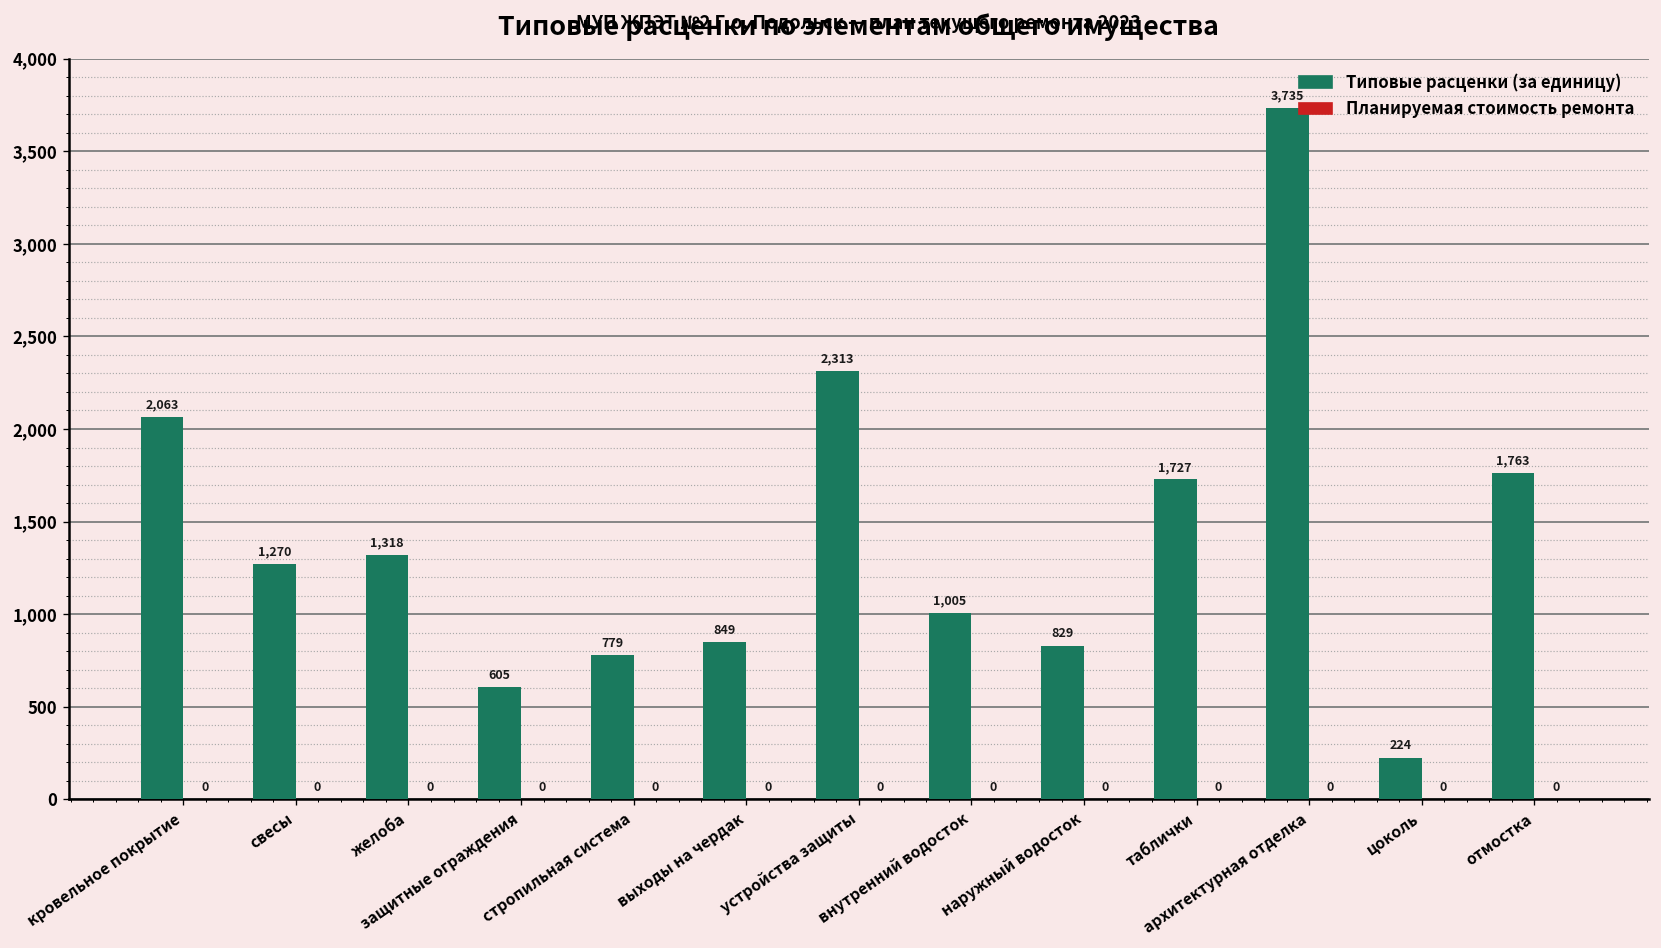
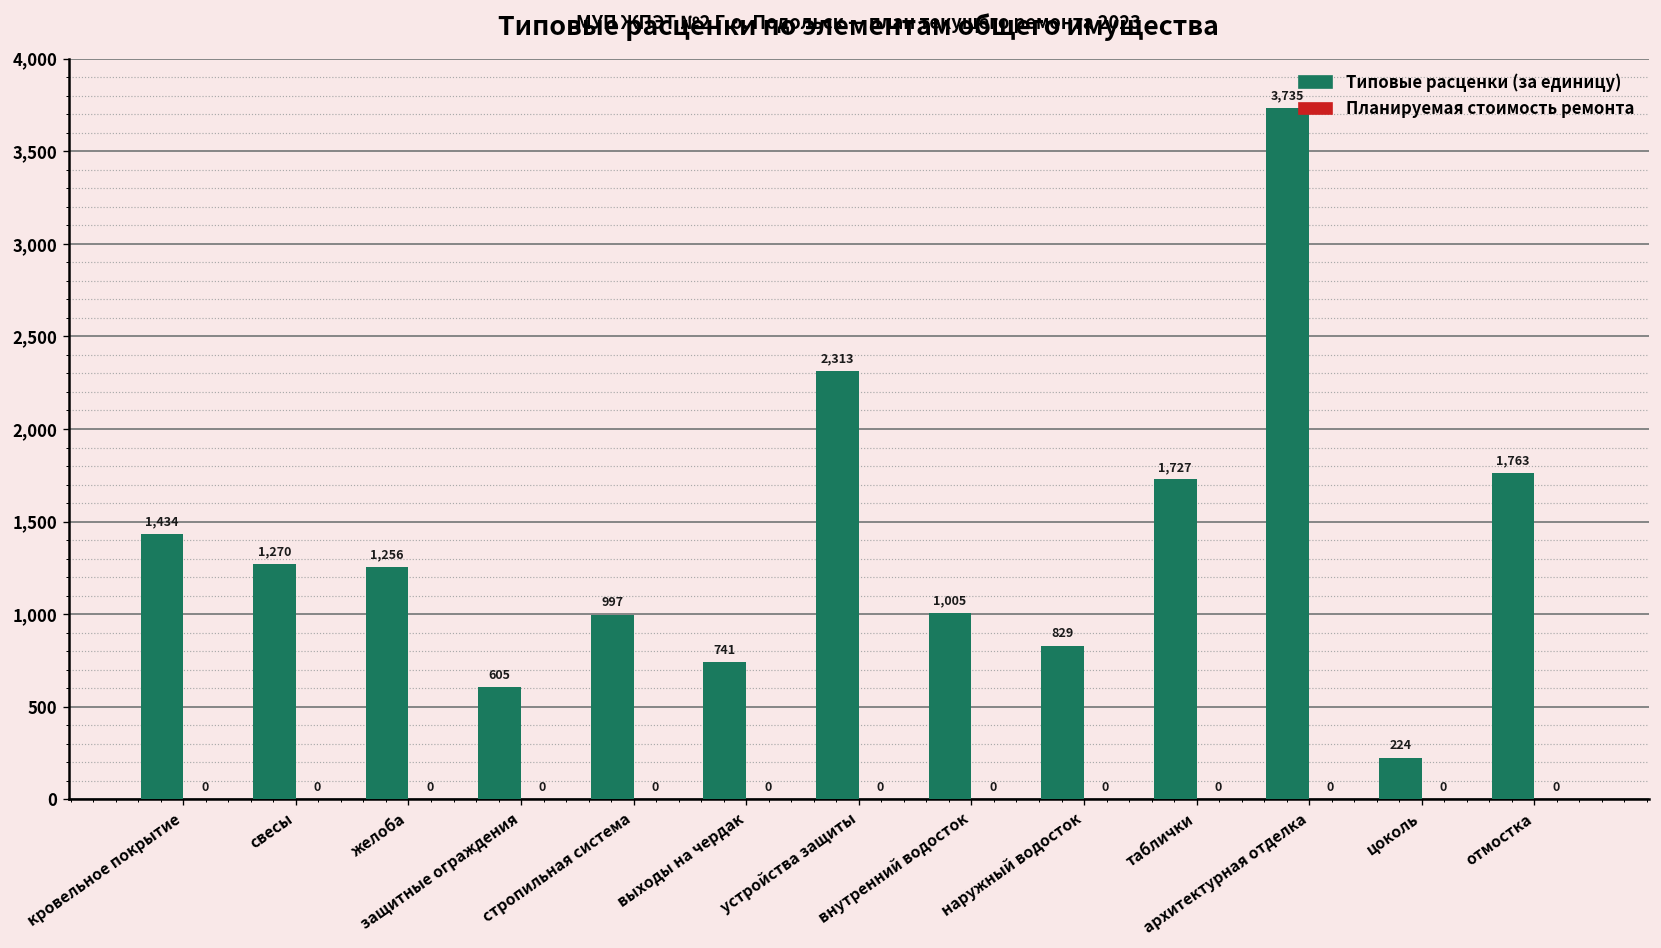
  {
    "Типовые расценки (за единицу)": {
-     "кровельное покрытие": "2,063",
+     "кровельное покрытие": "1,434",
      "свесы": "1,270",
-     "желоба": "1,318",
+     "желоба": "1,256",
      "защитные ограждения": "605",
-     "стропильная система": "779",
-     "выходы на чердак": "849",
+     "стропильная система": "997",
+     "выходы на чердак": "741",
      "устройства защиты": "2,313",
      "внутренний водосток": "1,005",
      "наружный водосток": "829",
      "таблички": "1,727",
      "архитектурная отделка": "3,735",
      "цоколь": "224",
      "отмостка": "1,763"
    },
    "Планируемая стоимость ремонта": {
      "кровельное покрытие": "0",
      "свесы": "0",
      "желоба": "0",
      "защитные ограждения": "0",
      "стропильная система": "0",
      "выходы на чердак": "0",
      "устройства защиты": "0",
      "внутренний водосток": "0",
      "наружный водосток": "0",
      "таблички": "0",
      "архитектурная отделка": "0",
      "цоколь": "0",
      "отмостка": "0"
    }
  }
